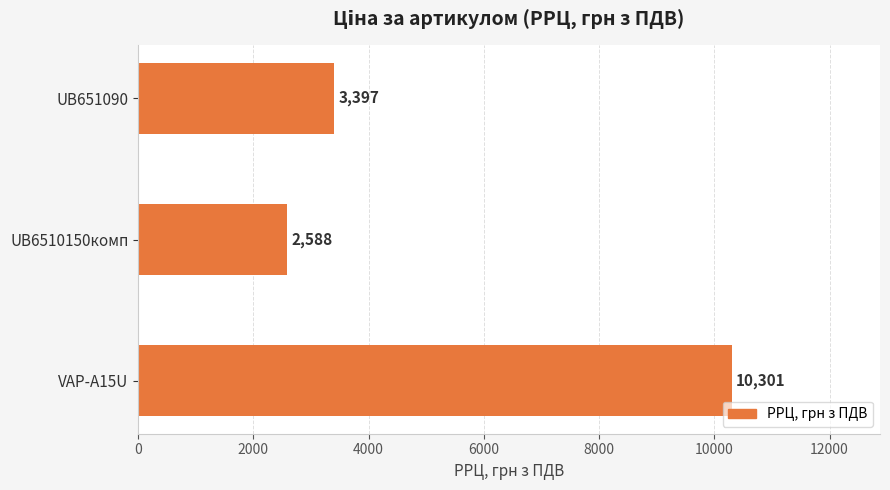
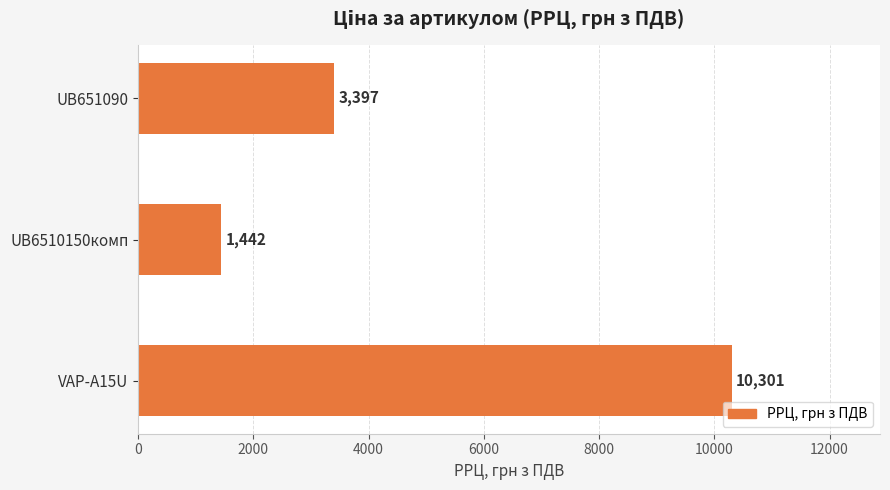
  {
    "UB651090": "3,397",
-   "UB6510150комп": "2,588",
+   "UB6510150комп": "1,442",
    "VAP-A15U": "10,301"
  }
